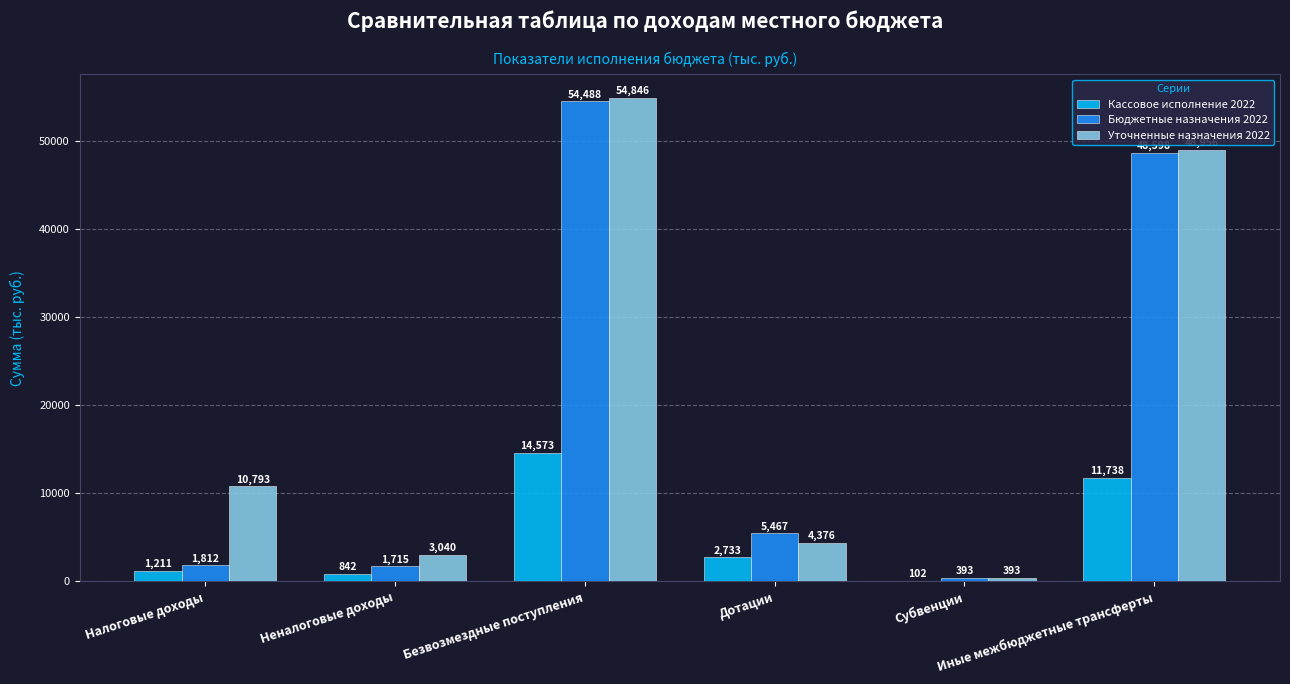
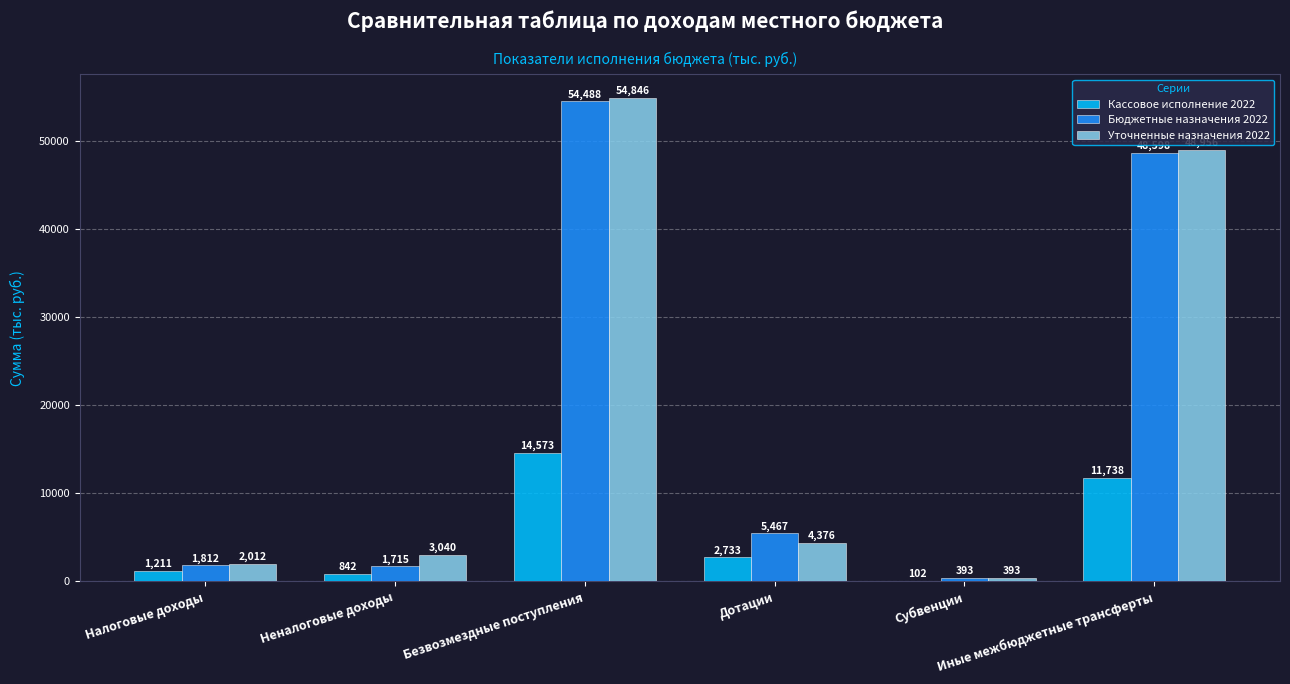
  {
    "Уточненные назначения 2022": {
-     "Налоговые доходы": "10,793",
+     "Налоговые доходы": "2,012",
      "Неналоговые доходы": "3,040",
      "Безвозмездные поступления": "54,846",
      "Дотации": "4,376",
      "Субвенции": "393"
    }
  }
